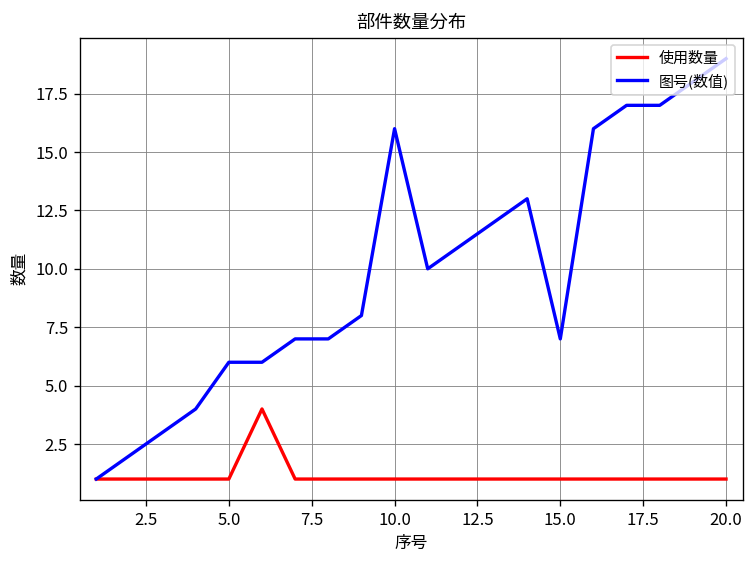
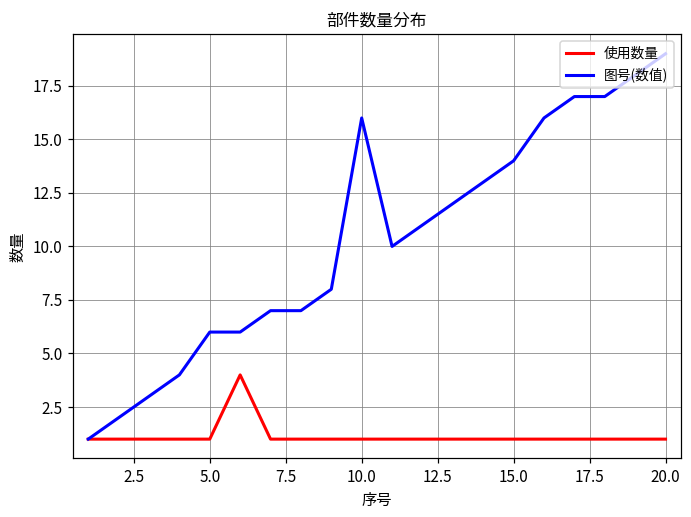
  {
    "使用数量": {
      "5.0": 1,
      "10.0": 1,
      "15.0": 1,
      "20.0": 1
    },
    "图号(数值)": {
      "5.0": 6,
      "10.0": 16,
-     "15.0": 7
+     "15.0": 14
    }
  }
